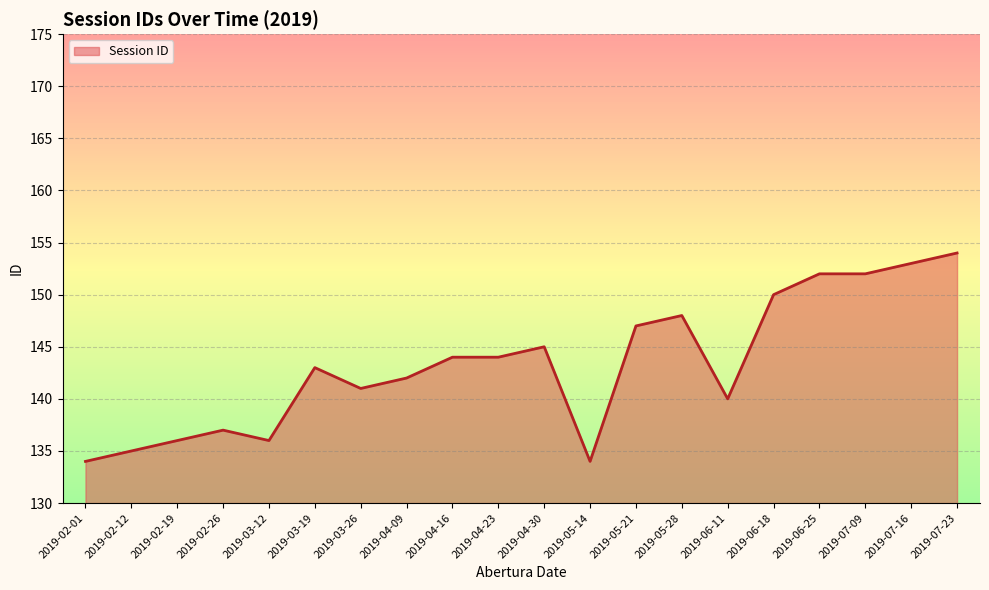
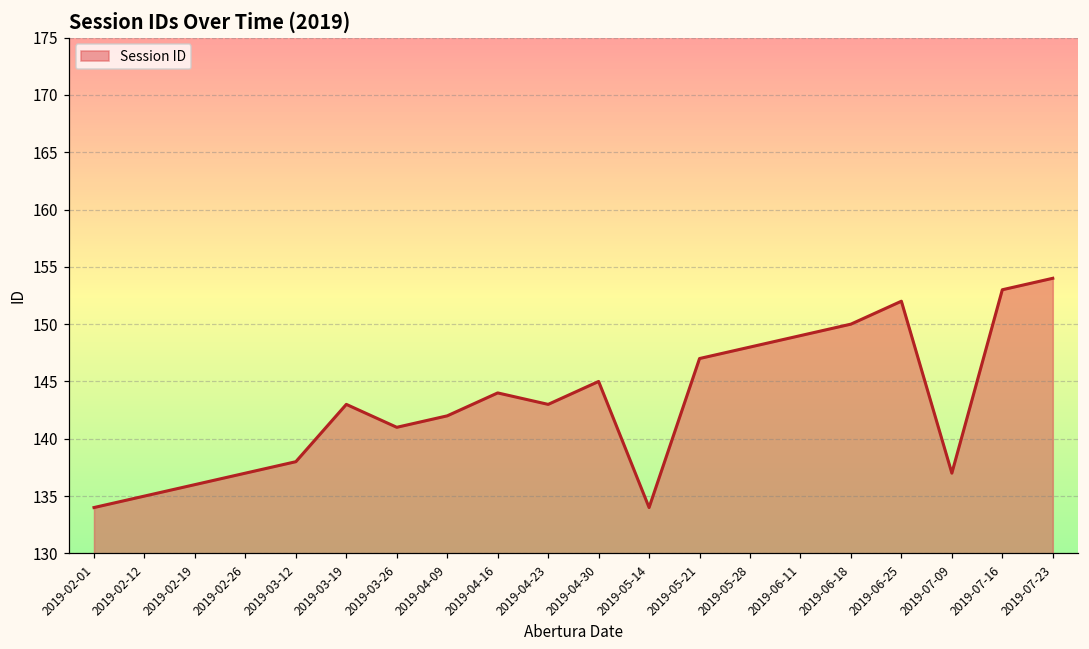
  {
    "2019-02-01": 134,
    "2019-02-12": 135,
    "2019-02-19": 136,
    "2019-02-26": 137,
-   "2019-03-12": 136,
+   "2019-03-12": 138,
    "2019-03-19": 143,
    "2019-03-26": 141,
    "2019-04-09": 142,
    "2019-04-16": 144,
-   "2019-04-23": 144,
+   "2019-04-23": 143,
    "2019-04-30": 145,
    "2019-05-14": 134,
    "2019-05-21": 147,
    "2019-05-28": 148,
-   "2019-06-11": 140,
+   "2019-06-11": 149,
    "2019-06-18": 150,
    "2019-06-25": 152,
-   "2019-07-09": 152,
+   "2019-07-09": 137,
    "2019-07-16": 153,
    "2019-07-23": 154
  }
